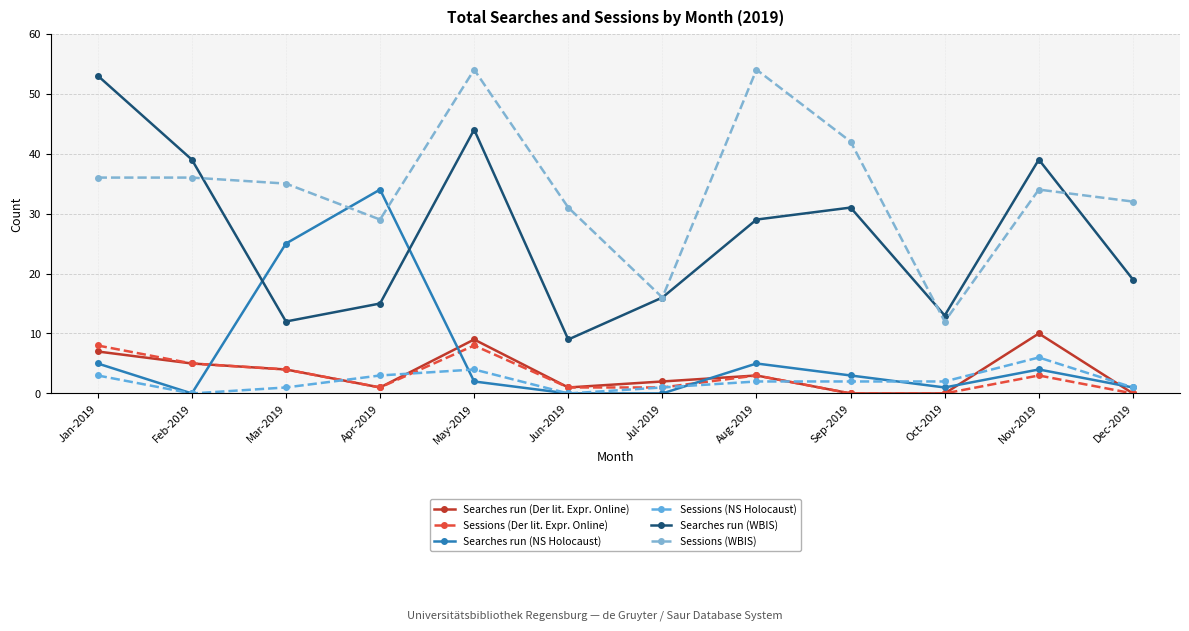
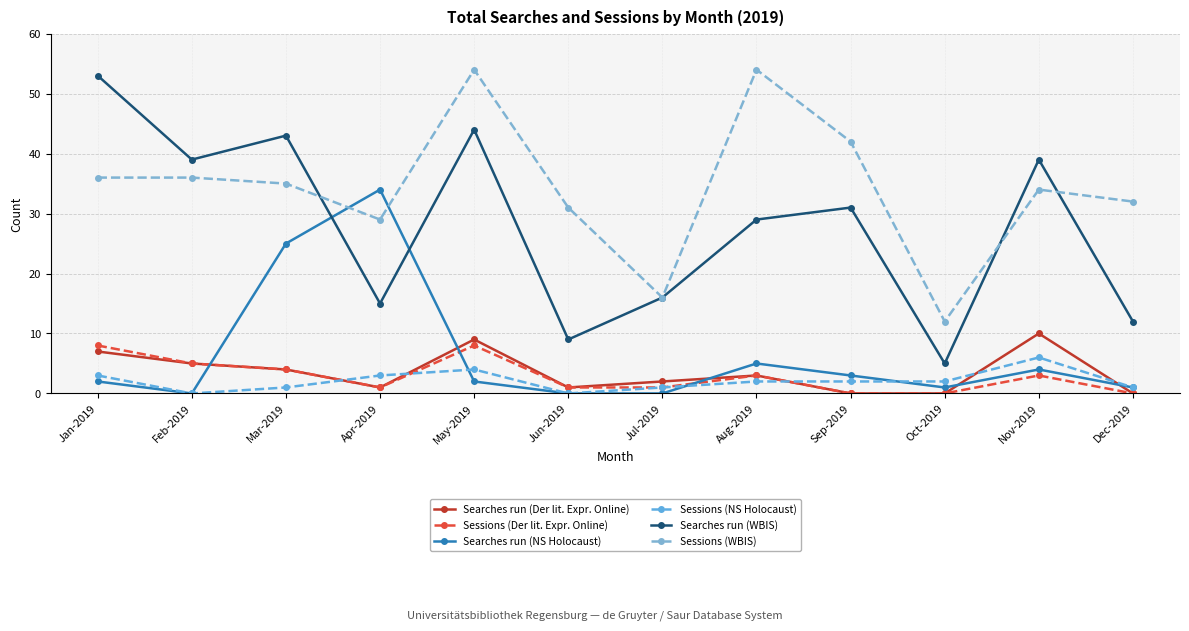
  {
    "Searches run (NS Holocaust)": {
-     "Jan-2019": 5,
+     "Jan-2019": 2,
      "Mar-2019": 25,
      "Apr-2019": 34,
      "May-2019": 2,
      "Jul-2019": 0,
      "Aug-2019": 5,
      "Sep-2019": 3,
      "Oct-2019": 1,
      "Nov-2019": 4
    },
    "Searches run (WBIS)": {
      "Jan-2019": 53,
      "Feb-2019": 39,
-     "Mar-2019": 12,
+     "Mar-2019": 43,
      "Apr-2019": 15,
      "May-2019": 44,
      "Jun-2019": 9,
      "Aug-2019": 29,
      "Sep-2019": 31,
-     "Oct-2019": 13,
+     "Oct-2019": 5,
      "Nov-2019": 39,
-     "Dec-2019": 19
+     "Dec-2019": 12
    }
  }
